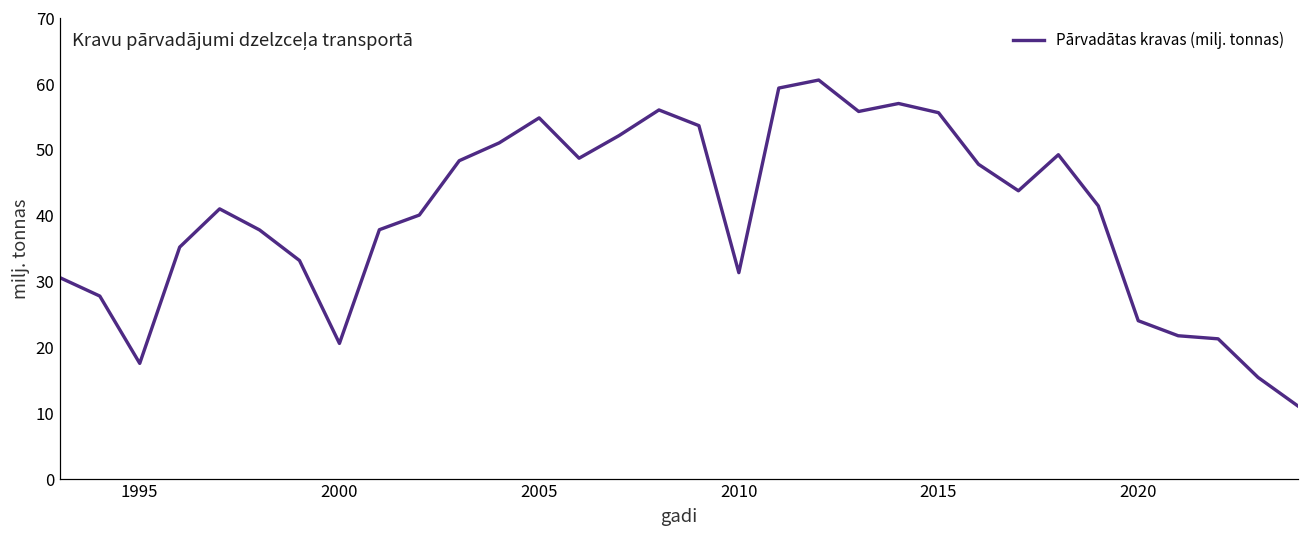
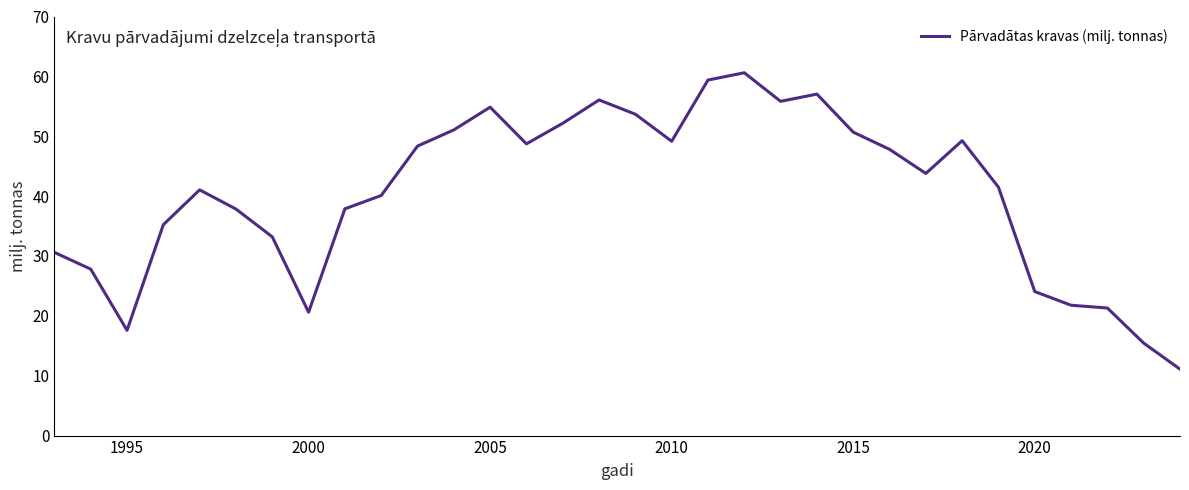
  {
    "1995": 18,
    "2000": 21,
    "2005": 55,
-   "2010": 31,
-   "2015": 56,
+   "2010": 49,
+   "2015": 51,
    "2020": 24
  }
